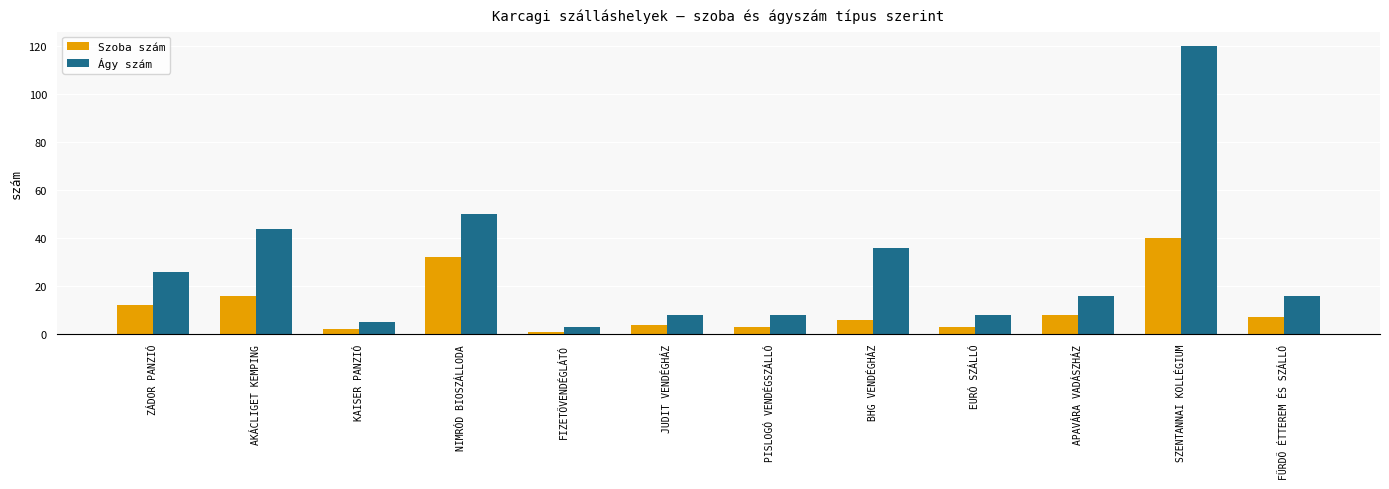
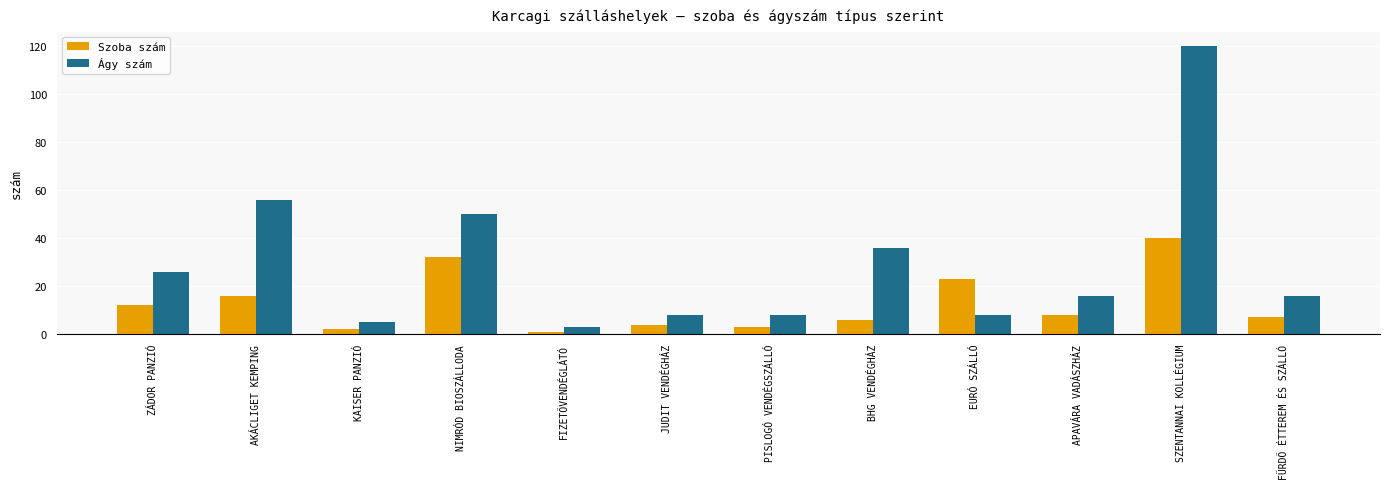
  {
    "Szoba szám": {
      "ZÁDOR PANZIÓ": 12,
      "AKÁCLIGET KEMPING": 16,
      "KAISER PANZIÓ": 2,
      "NIMRÓD BIOSZÁLLODA": 32,
      "JUDIT VENDÉGHÁZ": 4,
      "PISLOGÓ VENDÉGSZÁLLÓ": 3,
      "BHG VENDÉGHÁZ": 6,
-     "EURÓ SZÁLLÓ": 3,
+     "EURÓ SZÁLLÓ": 23,
      "APAVÁRA VADÁSZHÁZ": 8,
      "SZENTANNAI KOLLÉGIUM": 40,
      "FÜRDŐ ÉTTEREM ÉS SZÁLLÓ": 7
    },
    "Ágy szám": {
      "ZÁDOR PANZIÓ": 26,
-     "AKÁCLIGET KEMPING": 44,
+     "AKÁCLIGET KEMPING": 56,
      "KAISER PANZIÓ": 5,
      "NIMRÓD BIOSZÁLLODA": 50,
      "FIZETŐVENDÉGLÁTÓ": 3,
      "JUDIT VENDÉGHÁZ": 8,
      "PISLOGÓ VENDÉGSZÁLLÓ": 8,
      "BHG VENDÉGHÁZ": 36,
      "EURÓ SZÁLLÓ": 8,
      "APAVÁRA VADÁSZHÁZ": 16,
      "SZENTANNAI KOLLÉGIUM": 120,
      "FÜRDŐ ÉTTEREM ÉS SZÁLLÓ": 16
    }
  }
